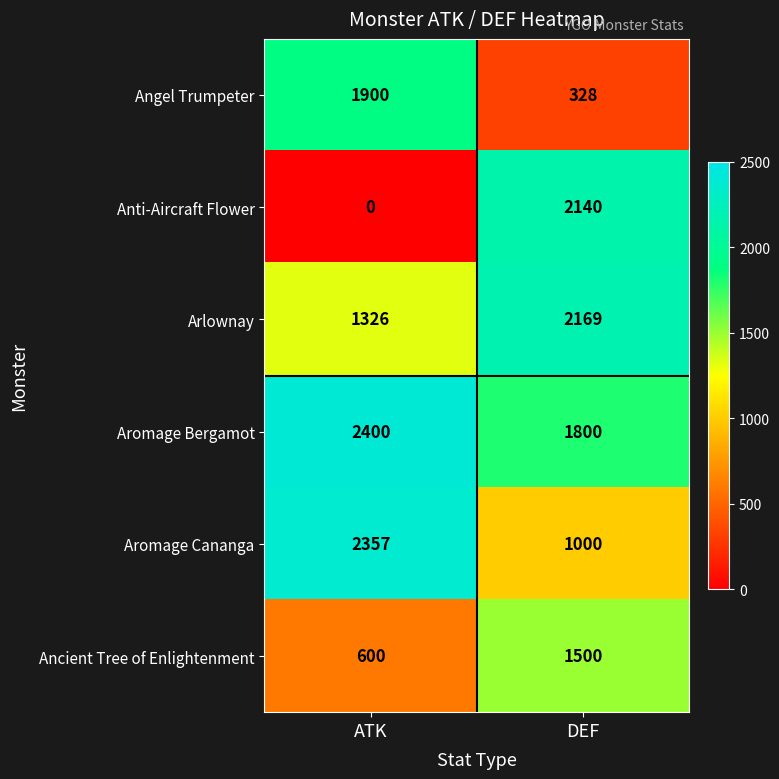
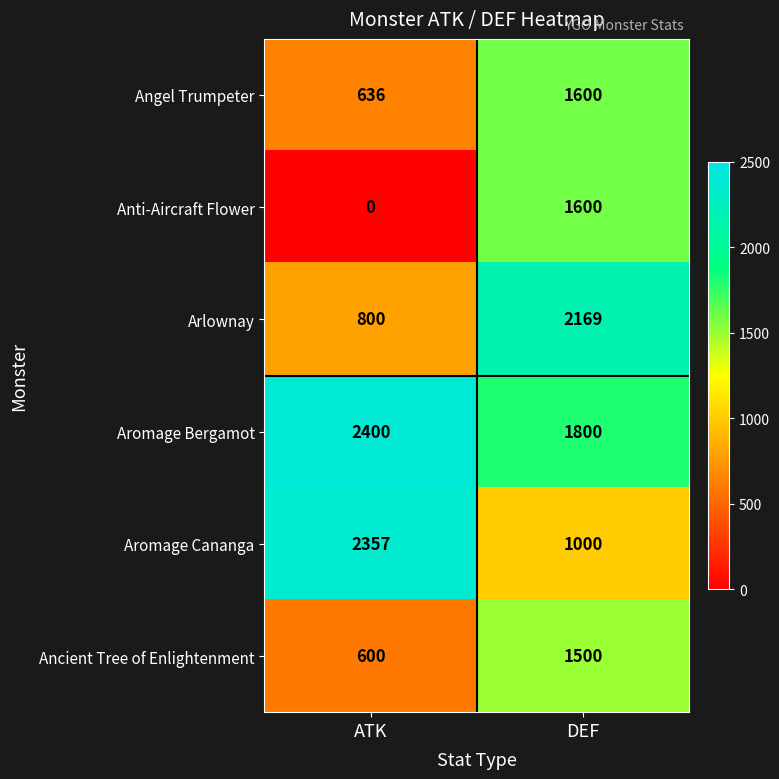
  {
    "Angel Trumpeter": {
-     "ATK": 1900,
-     "DEF": 328
+     "ATK": 636,
+     "DEF": 1600
    },
    "Anti-Aircraft Flower": {
      "ATK": 0,
-     "DEF": 2140
+     "DEF": 1600
    },
    "Arlownay": {
-     "ATK": 1326,
+     "ATK": 800,
      "DEF": 2169
    },
    "Aromage Bergamot": {
      "ATK": 2400,
      "DEF": 1800
    },
    "Aromage Cananga": {
      "ATK": 2357,
      "DEF": 1000
    },
    "Ancient Tree of Enlightenment": {
      "ATK": 600,
      "DEF": 1500
    }
  }
